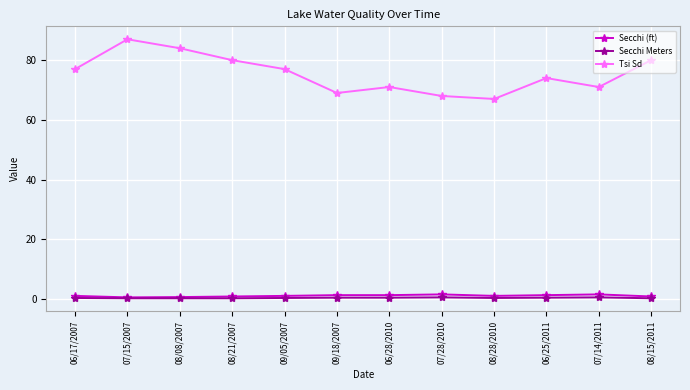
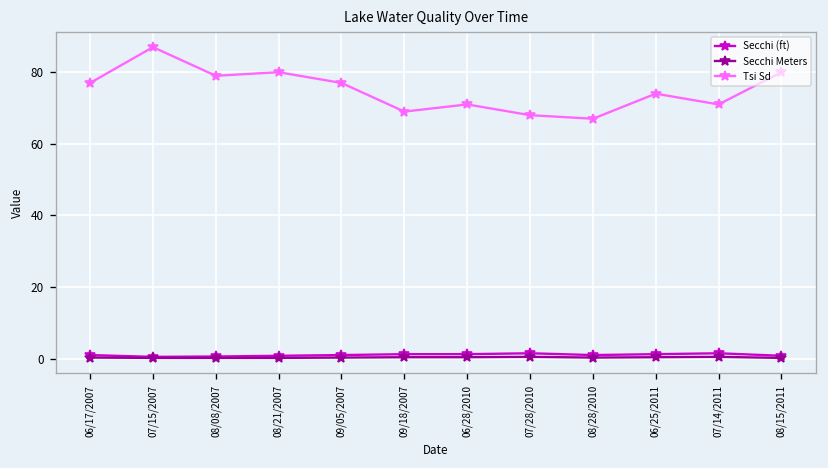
  {
    "Secchi (ft)": {
      "09/18/2007": 1,
      "06/28/2010": 1,
      "07/28/2010": 2,
      "06/25/2011": 1,
      "07/14/2011": 2
    },
    "Secchi Meters": {
      "09/18/2007": 0,
      "06/28/2010": 0,
      "07/28/2010": 1,
      "06/25/2011": 0,
      "07/14/2011": 1
    },
    "Tsi Sd": {
      "06/17/2007": 77,
      "07/15/2007": 87,
-     "08/08/2007": 84,
+     "08/08/2007": 79,
      "08/21/2007": 80,
      "09/05/2007": 77,
      "09/18/2007": 69,
      "06/28/2010": 71,
      "07/28/2010": 68,
      "08/28/2010": 67,
      "06/25/2011": 74,
      "07/14/2011": 71
    }
  }
